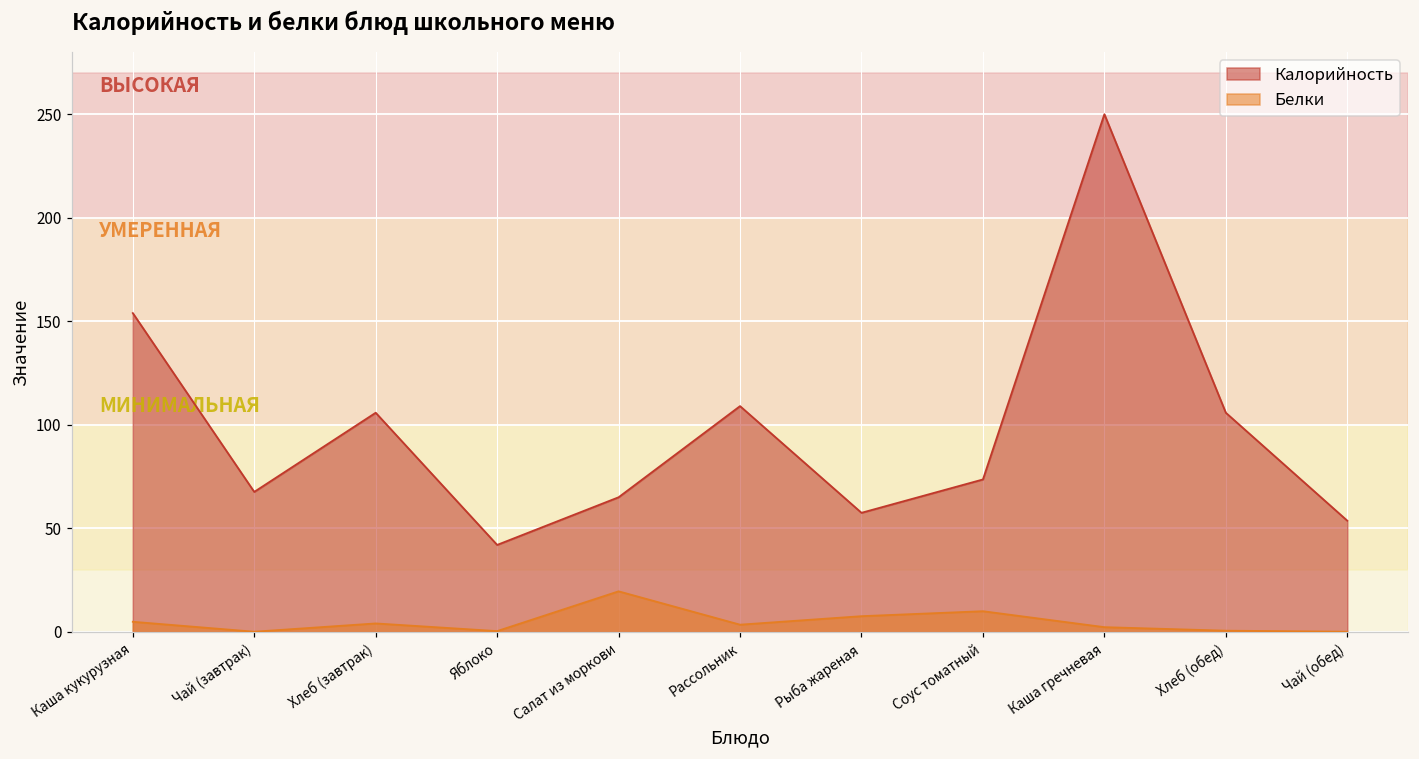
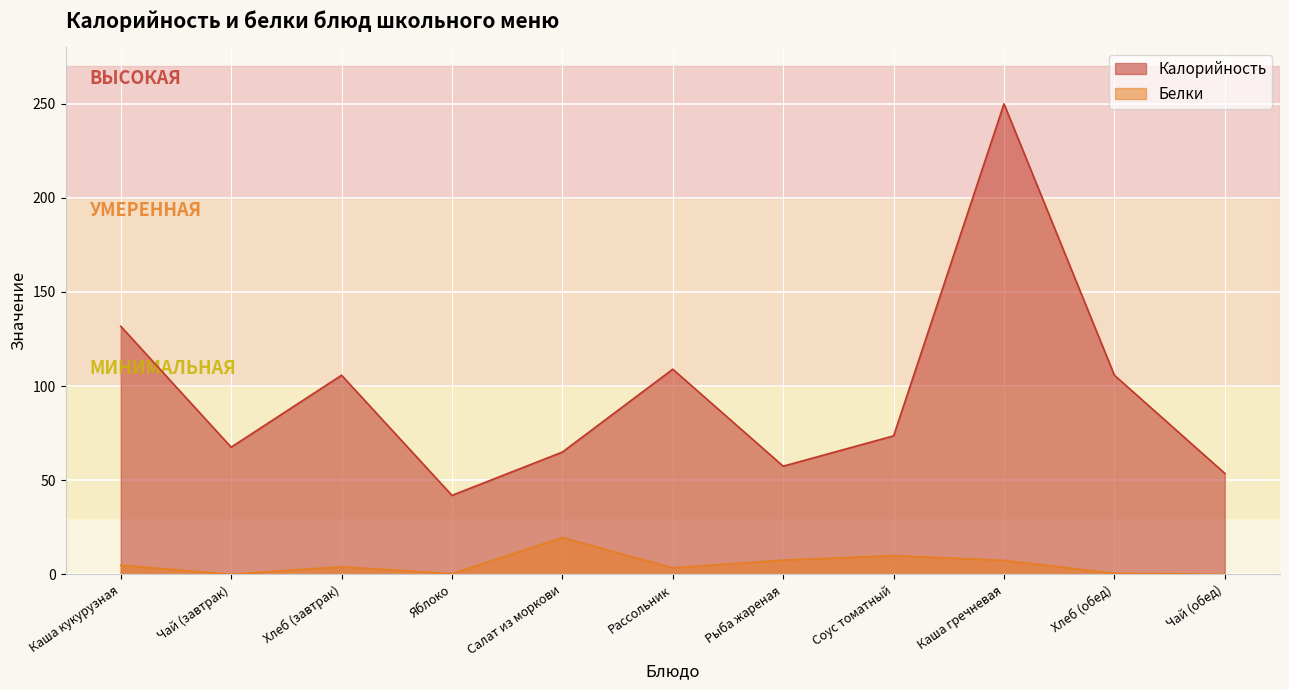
  {
    "Калорийность": {
-     "Каша кукурузная": 154,
+     "Каша кукурузная": 132,
      "Чай (завтрак)": 68,
      "Хлеб (завтрак)": 106,
      "Яблоко": 42,
      "Салат из моркови": 65,
      "Рассольник": 109,
      "Рыба жареная": 58,
      "Соус томатный": 74,
      "Каша гречневая": 250,
      "Хлеб (обед)": 106,
      "Чай (обед)": 54
    },
    "Белки": {
      "Каша кукурузная": 5,
      "Чай (завтрак)": 0,
      "Хлеб (завтрак)": 4,
      "Яблоко": 0,
      "Салат из моркови": 20,
      "Рассольник": 4,
      "Рыба жареная": 8,
      "Соус томатный": 10,
-     "Каша гречневая": 2,
+     "Каша гречневая": 8,
      "Хлеб (обед)": 1,
      "Чай (обед)": 0
    }
  }
